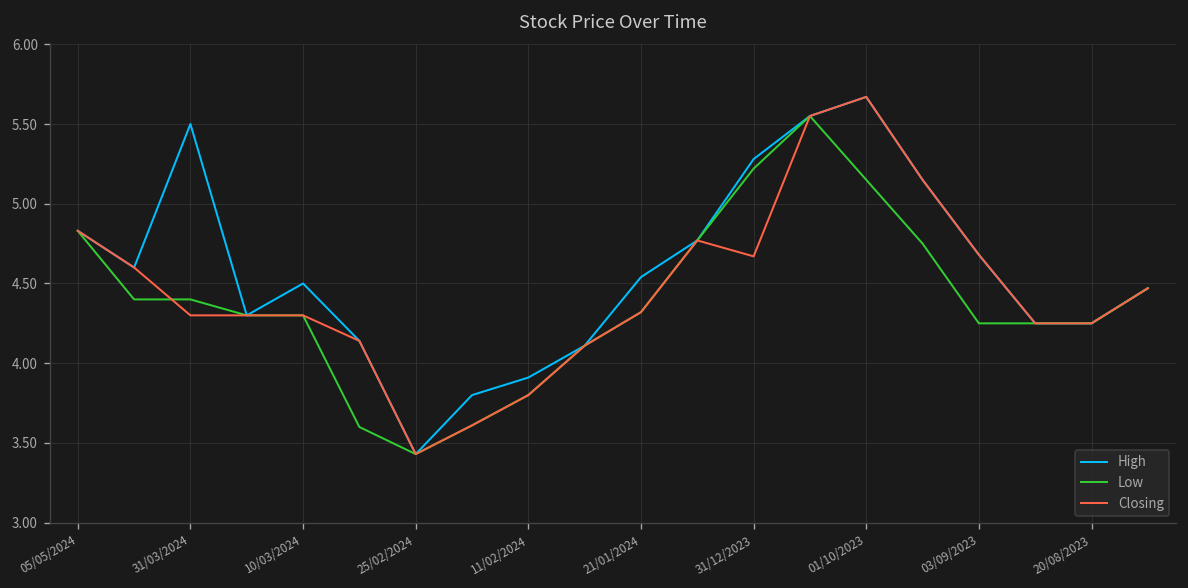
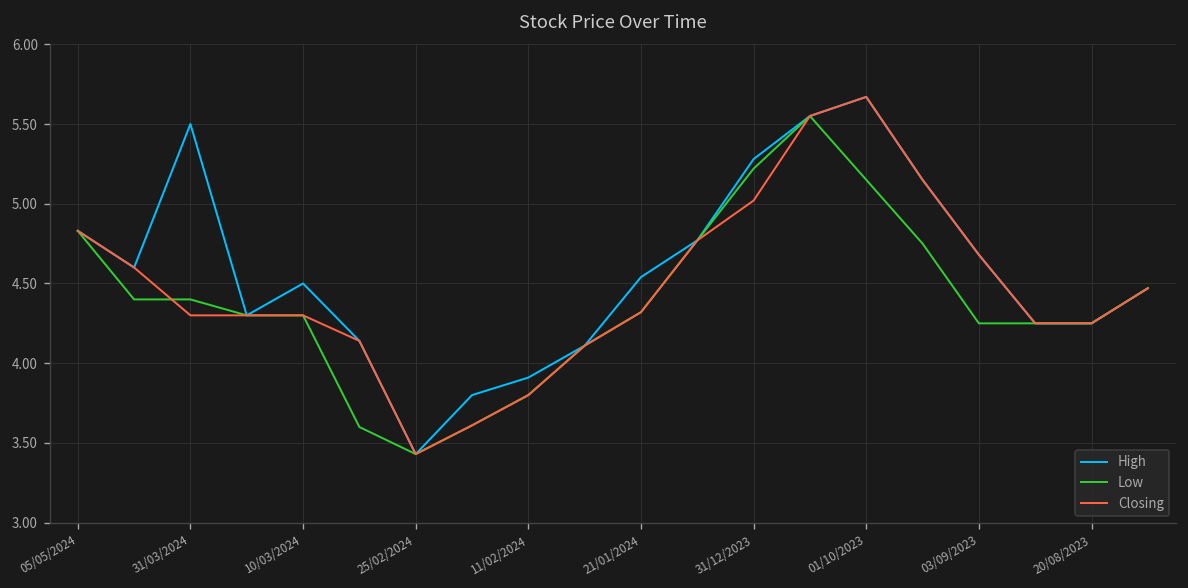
  {
    "High": {
      "31/03/2024": 5.50,
      "10/03/2024": 4.50,
      "11/02/2024": 3.91,
      "21/01/2024": 4.54,
      "31/12/2023": 5.28
    },
    "Low": {
      "31/03/2024": 4.40,
      "31/12/2023": 5.22,
      "01/10/2023": 5.15,
      "03/09/2023": 4.25
    },
    "Closing": {
      "31/03/2024": 4.30,
-     "31/12/2023": 4.67
+     "31/12/2023": 5.02
    }
  }
